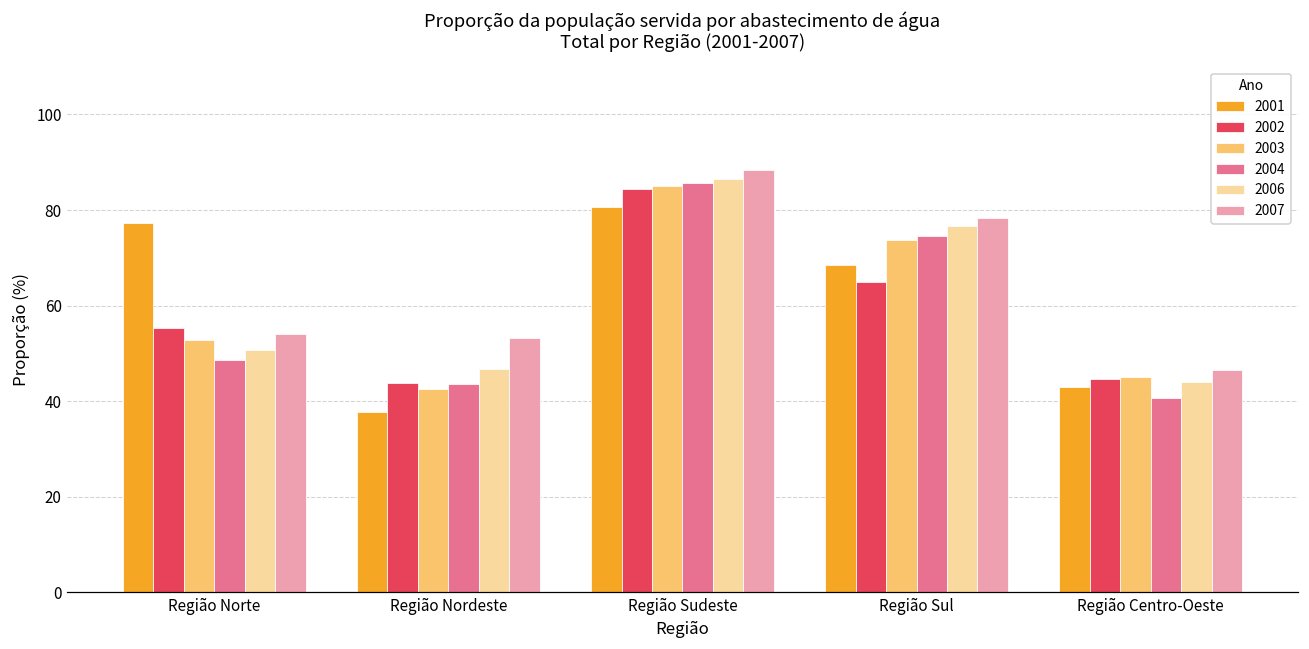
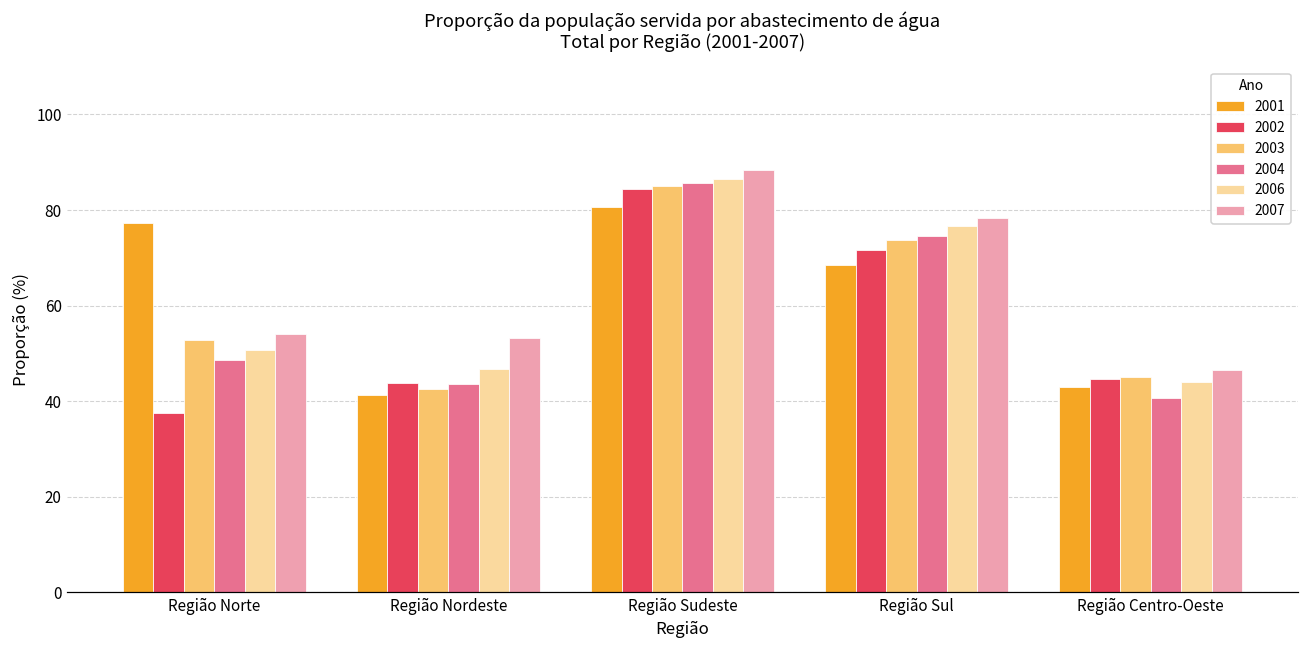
  {
    "2001": {
      "Região Norte": 77,
-     "Região Nordeste": 38,
+     "Região Nordeste": 41,
      "Região Sudeste": 81,
      "Região Sul": 69,
      "Região Centro-Oeste": 43
    },
    "2002": {
-     "Região Norte": 55,
+     "Região Norte": 37,
      "Região Nordeste": 44,
      "Região Sudeste": 84,
-     "Região Sul": 65,
+     "Região Sul": 72,
      "Região Centro-Oeste": 45
    }
  }
